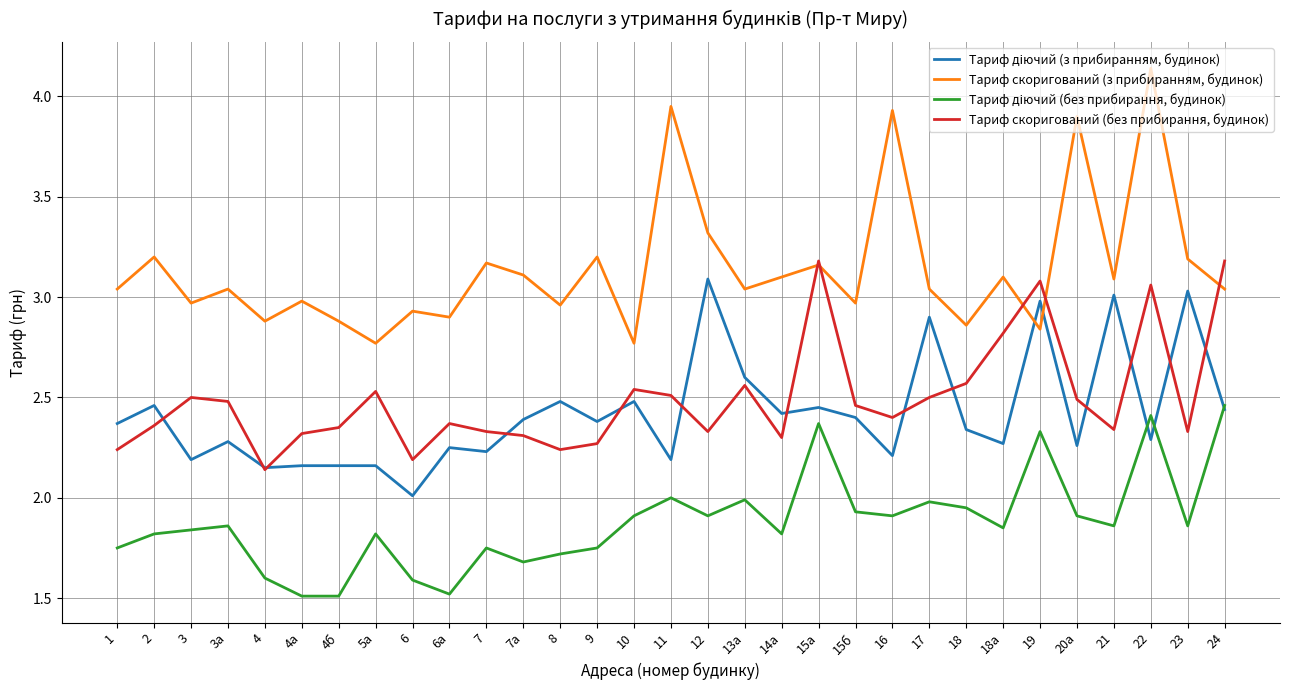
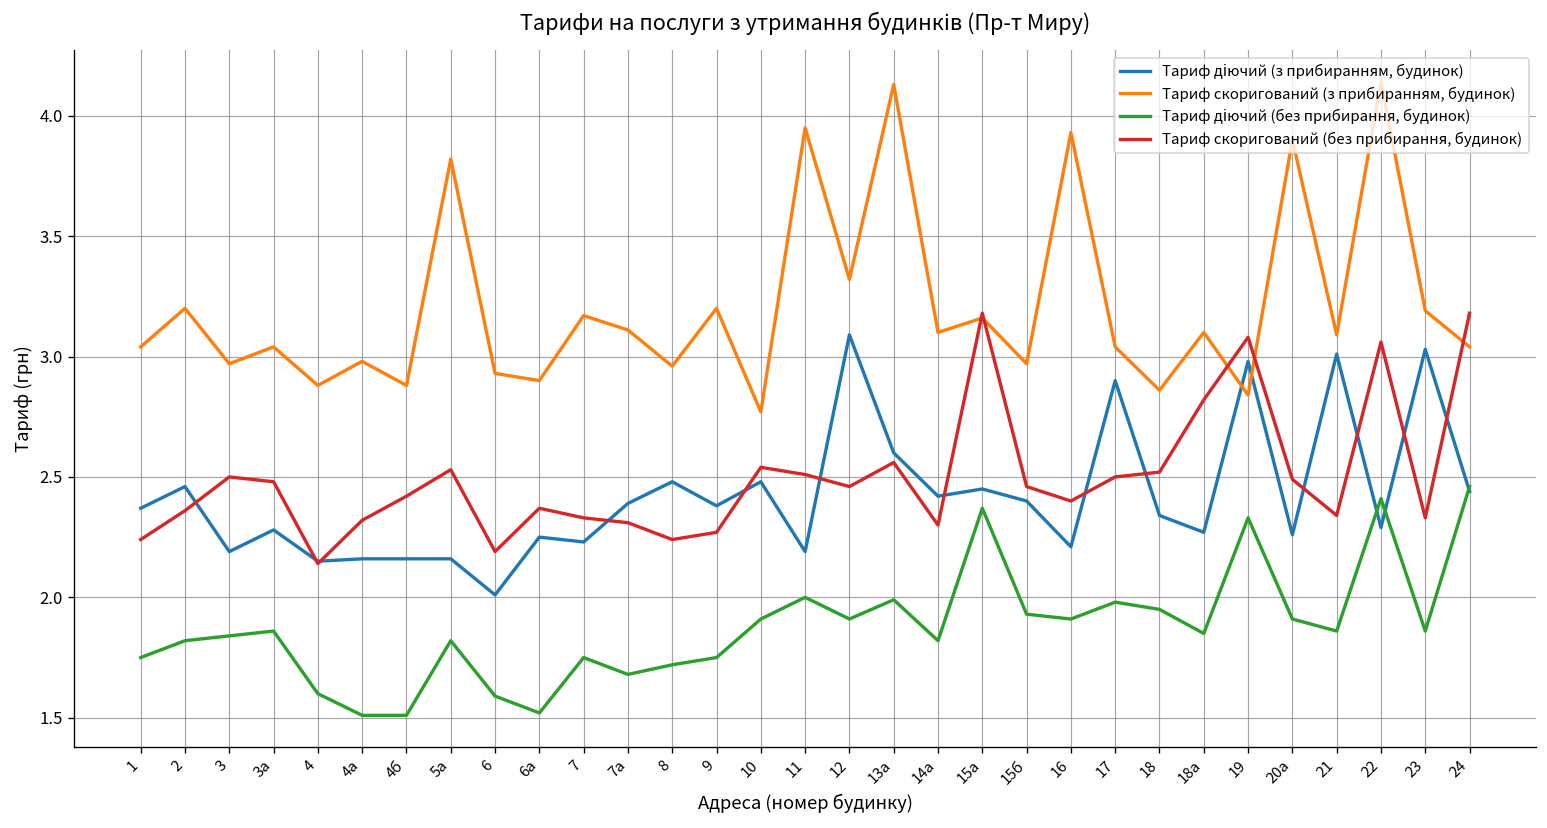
  {
    "Тариф діючий (з прибиранням, будинок)": {
      "1": 2.37,
      "2": 2.46,
      "3": 2.19,
      "3а": 2.28,
      "4а": 2.16,
      "4б": 2.16,
      "5а": 2.16,
      "6": 2.01,
      "6а": 2.25,
      "7": 2.23,
      "7а": 2.39,
      "8": 2.48,
      "9": 2.38,
      "10": 2.48,
      "11": 2.19,
      "12": 3.09,
      "13а": 2.60,
      "14а": 2.42,
      "15а": 2.45,
      "15б": 2.40,
      "16": 2.21,
      "17": 2.90,
      "18": 2.34,
      "18а": 2.27,
      "19": 2.98,
      "20а": 2.26,
      "21": 3.01,
      "22": 2.29,
      "23": 3.03,
      "24": 2.44
    },
    "Тариф скоригований (з прибиранням, будинок)": {
      "1": 3.04,
      "2": 3.20,
      "3": 2.97,
      "3а": 3.04,
      "4": 2.88,
      "4а": 2.98,
      "4б": 2.88,
-     "5а": 2.77,
+     "5а": 3.82,
      "6": 2.93,
      "6а": 2.90,
      "7": 3.17,
      "7а": 3.11,
      "8": 2.96,
      "9": 3.20,
      "10": 2.77,
      "11": 3.95,
      "12": 3.32,
-     "13а": 3.04,
+     "13а": 4.13,
      "14а": 3.10,
      "15а": 3.16,
      "15б": 2.97,
      "16": 3.93,
      "17": 3.04,
      "18": 2.86,
      "18а": 3.10,
      "19": 2.84,
      "21": 3.09,
      "23": 3.19,
      "24": 3.04
    },
    "Тариф діючий (без прибирання, будинок)": {
      "1": 1.75,
      "2": 1.82,
      "3": 1.84,
      "3а": 1.86,
      "4": 1.60,
      "4а": 1.51,
      "4б": 1.51,
      "5а": 1.82,
      "6": 1.59,
      "6а": 1.52,
      "7": 1.75,
      "7а": 1.68,
      "8": 1.72,
      "9": 1.75,
      "10": 1.91,
      "11": 2.00,
      "12": 1.91,
      "13а": 1.99,
      "14а": 1.82,
      "15а": 2.37,
      "15б": 1.93,
      "16": 1.91,
      "17": 1.98,
      "18": 1.95,
      "18а": 1.85,
      "19": 2.33,
      "20а": 1.91,
      "21": 1.86,
      "22": 2.41,
      "23": 1.86,
      "24": 2.46
    },
    "Тариф скоригований (без прибирання, будинок)": {
      "1": 2.24,
      "2": 2.36,
      "3": 2.50,
      "3а": 2.48,
      "4а": 2.32,
-     "4б": 2.35,
+     "4б": 2.42,
      "5а": 2.53,
      "6": 2.19,
      "6а": 2.37,
      "7": 2.33,
      "7а": 2.31,
      "8": 2.24,
      "9": 2.27,
      "10": 2.54,
      "11": 2.51,
-     "12": 2.33,
+     "12": 2.46,
      "13а": 2.56,
      "14а": 2.30,
      "15а": 3.18,
      "15б": 2.46,
      "16": 2.40,
      "17": 2.50,
-     "18": 2.57,
+     "18": 2.52,
      "18а": 2.82,
      "19": 3.08,
      "20а": 2.49,
      "21": 2.34,
      "22": 3.06,
      "23": 2.33,
      "24": 3.18
    }
  }
